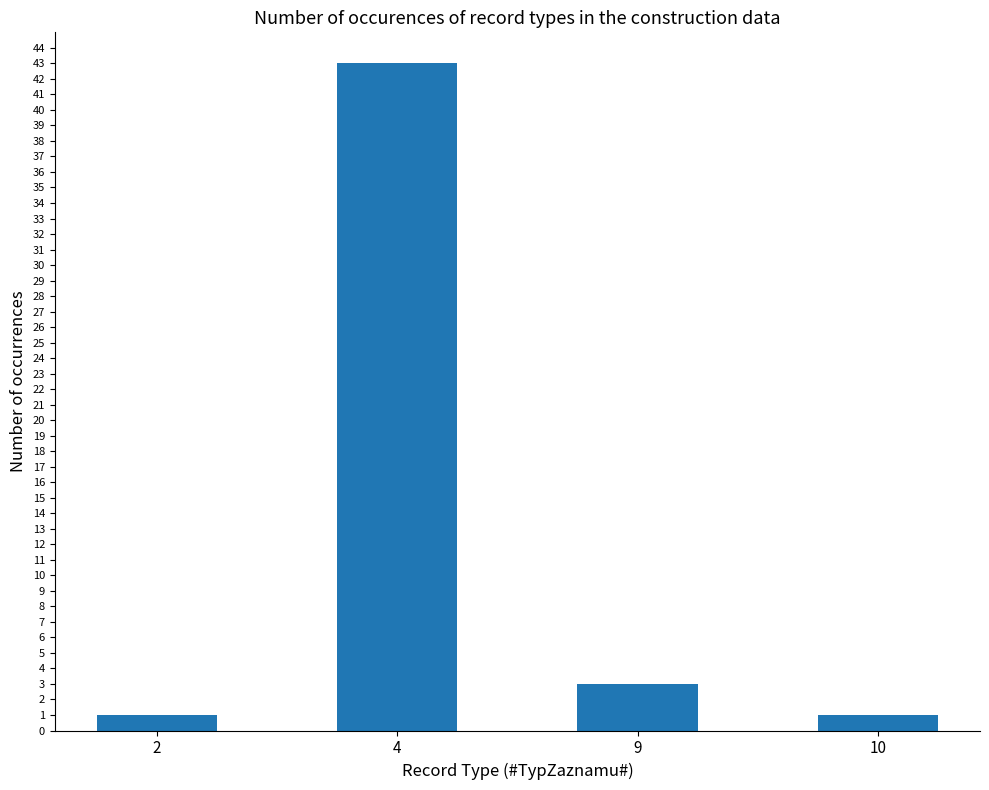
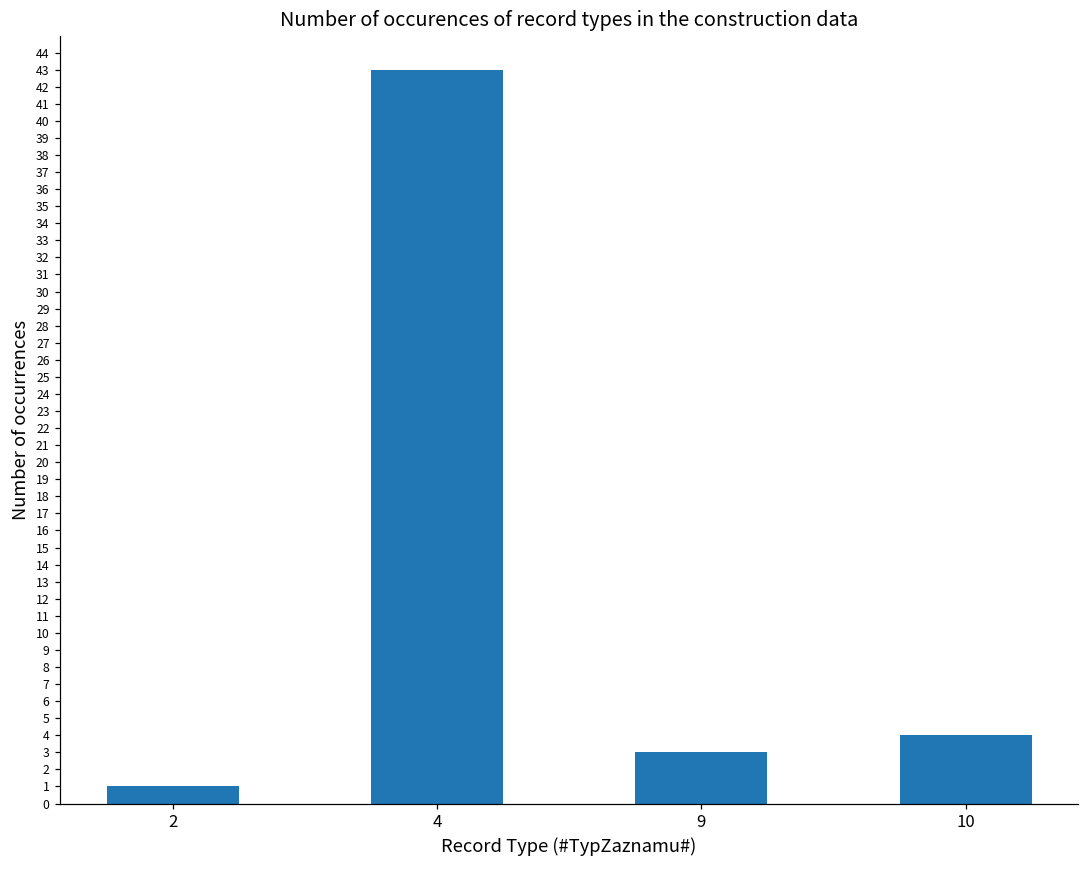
  {
    "2": 1,
    "4": 43,
    "9": 3,
-   "10": 1
+   "10": 4
  }
